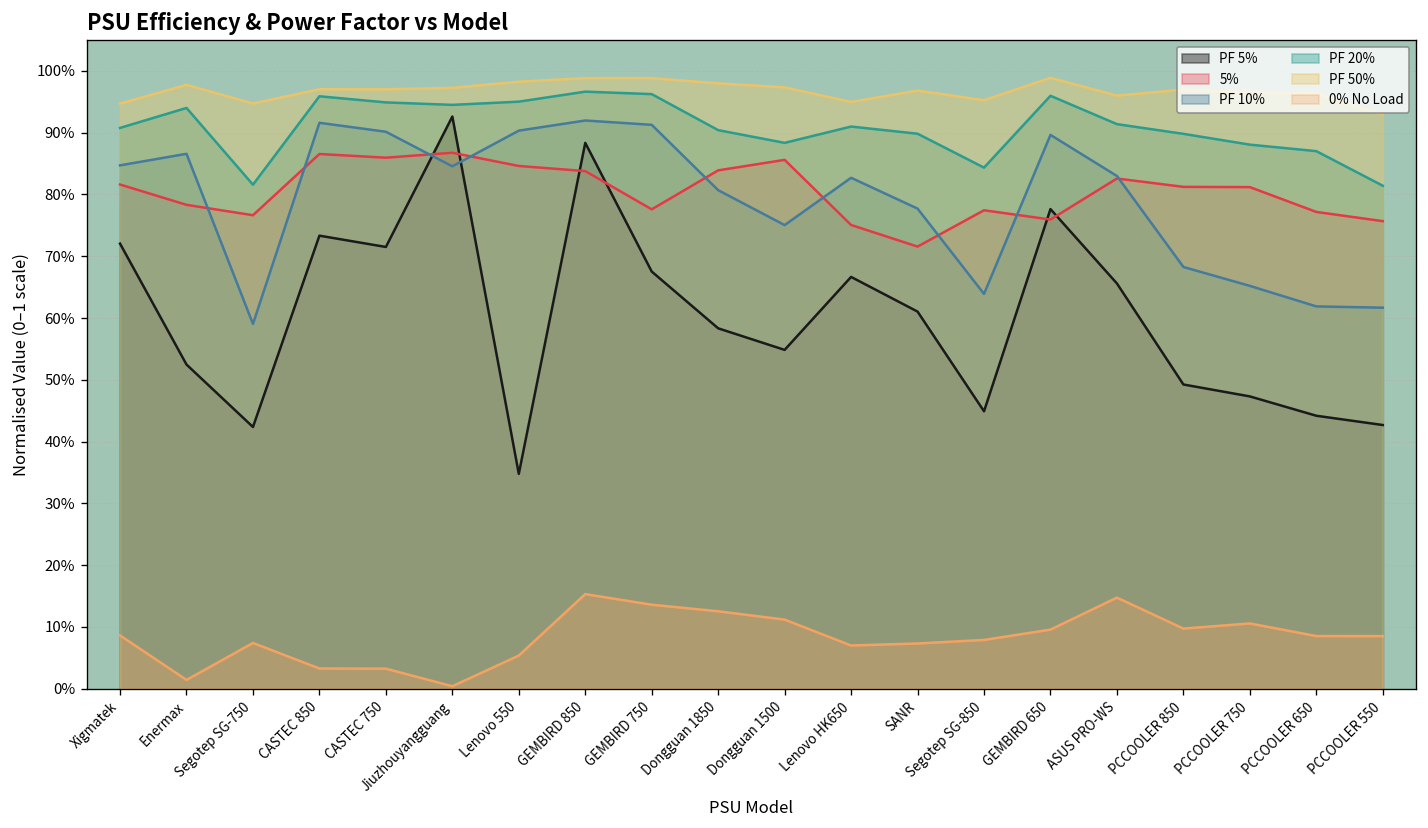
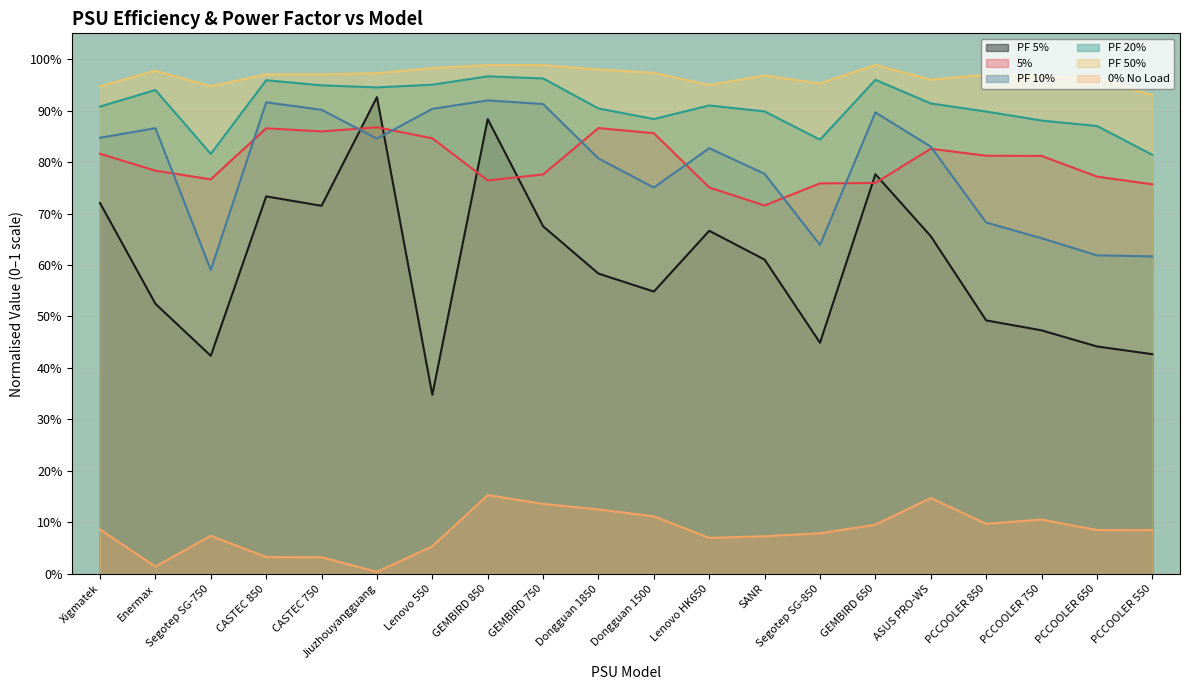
  {
    "PF 5%": {
      "Xigmatek": "72%",
      "Enermax": "52%",
      "Segotep SG-750": "42%",
      "CASTEC 850": "73%",
      "CASTEC 750": "72%",
      "Jiuzhouyangguang": "93%",
      "Lenovo 550": "35%",
      "GEMBIRD 850": "88%",
      "GEMBIRD 750": "68%",
      "Dongguan 1850": "58%",
      "Dongguan 1500": "55%",
      "Lenovo HK650": "67%",
      "SANR": "61%",
      "Segotep SG-850": "45%",
      "GEMBIRD 650": "78%",
      "ASUS PRO-WS": "66%",
      "PCCOOLER 850": "49%",
      "PCCOOLER 750": "47%",
      "PCCOOLER 650": "44%",
      "PCCOOLER 550": "43%"
    },
    "5%": {
      "Xigmatek": "82%",
      "Enermax": "78%",
      "Segotep SG-750": "77%",
      "CASTEC 850": "87%",
      "CASTEC 750": "86%",
      "Jiuzhouyangguang": "87%",
      "Lenovo 550": "85%",
-     "GEMBIRD 850": "84%",
+     "GEMBIRD 850": "76%",
      "GEMBIRD 750": "78%",
-     "Dongguan 1850": "84%",
+     "Dongguan 1850": "87%",
      "Dongguan 1500": "86%",
      "Lenovo HK650": "75%",
      "SANR": "72%",
-     "Segotep SG-850": "77%",
+     "Segotep SG-850": "76%",
      "GEMBIRD 650": "76%",
      "PCCOOLER 850": "81%",
      "PCCOOLER 750": "81%",
      "PCCOOLER 650": "77%",
      "PCCOOLER 550": "76%"
    }
  }
